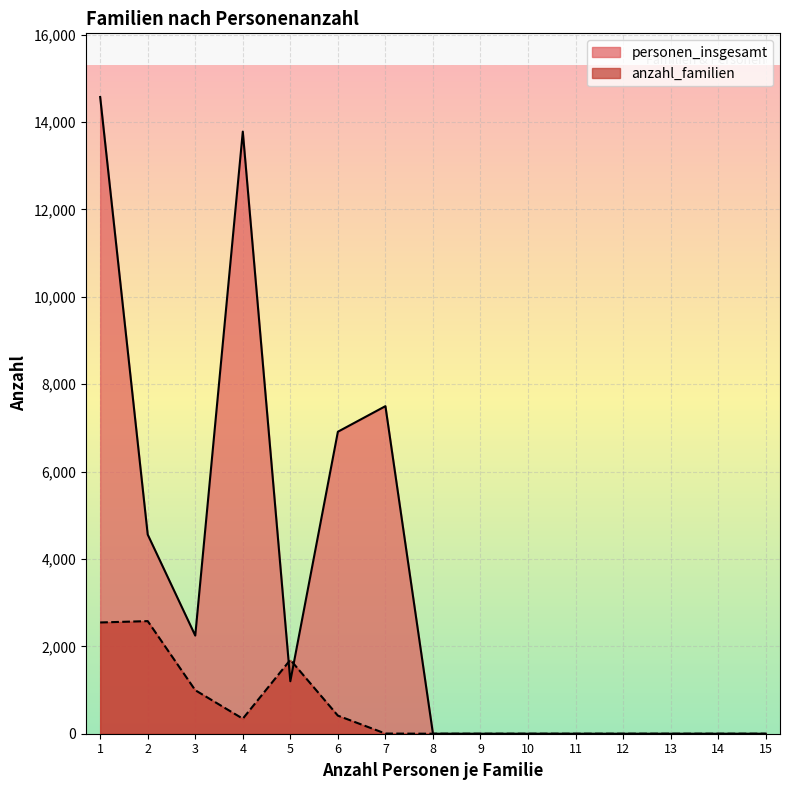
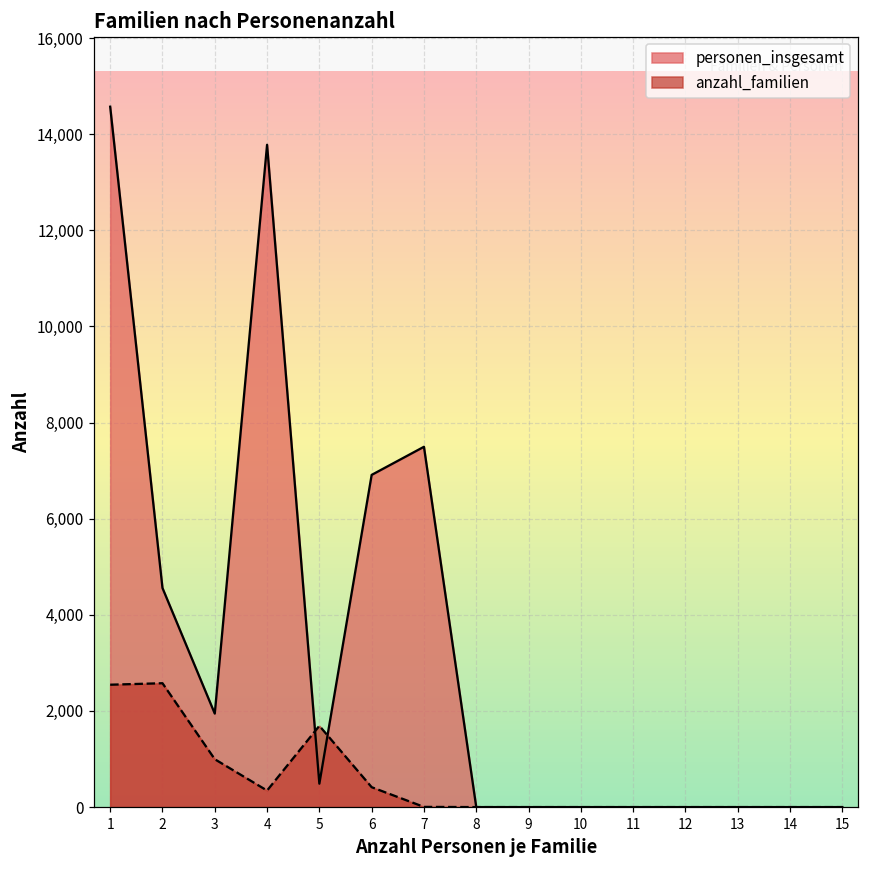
  {
    "personen_insgesamt": {
      "1": "14,600",
      "2": "4,600",
-     "3": "2,200",
+     "3": "1,900",
      "4": "13,800",
-     "5": "1,200",
+     "5": "500",
      "6": "6,900",
      "7": "7,500"
    },
    "anzahl_familien": {
      "1": "2,500",
      "2": "2,600",
      "3": "1,000",
      "4": "300",
      "5": "1,700",
      "6": "400",
      "7": "0"
    }
  }
